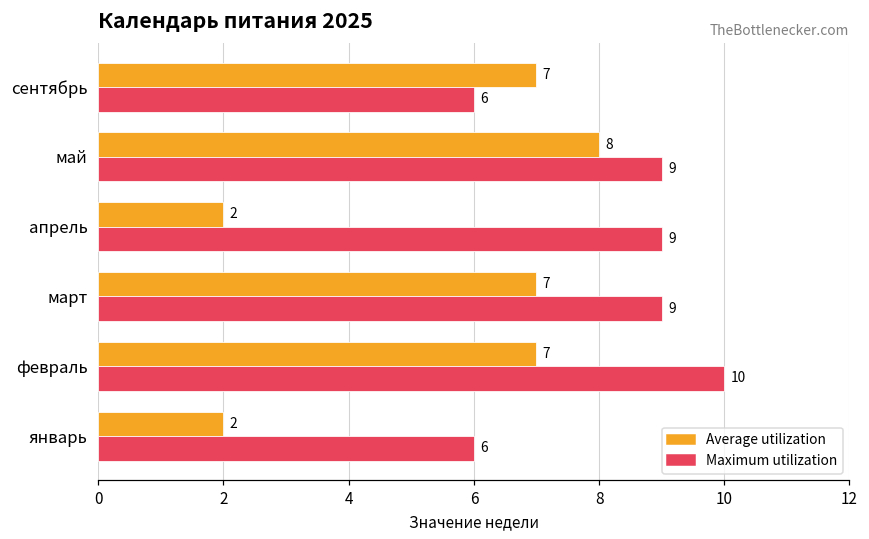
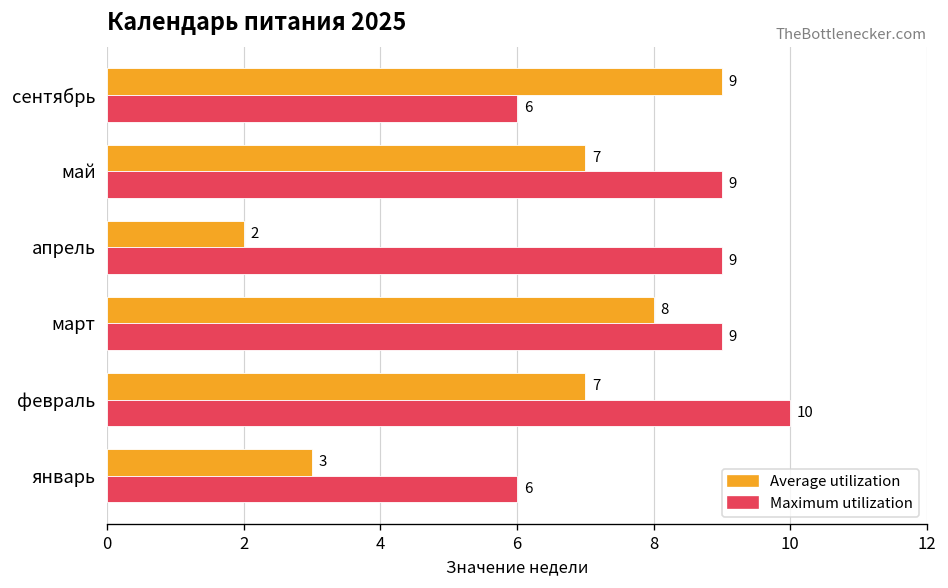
  {
    "Average utilization": {
-     "сентябрь": 7,
-     "май": 8,
+     "сентябрь": 9,
+     "май": 7,
      "апрель": 2,
-     "март": 7,
+     "март": 8,
      "февраль": 7,
-     "январь": 2
+     "январь": 3
    },
    "Maximum utilization": {
      "сентябрь": 6,
      "май": 9,
      "апрель": 9,
      "март": 9,
      "февраль": 10,
      "январь": 6
    }
  }
